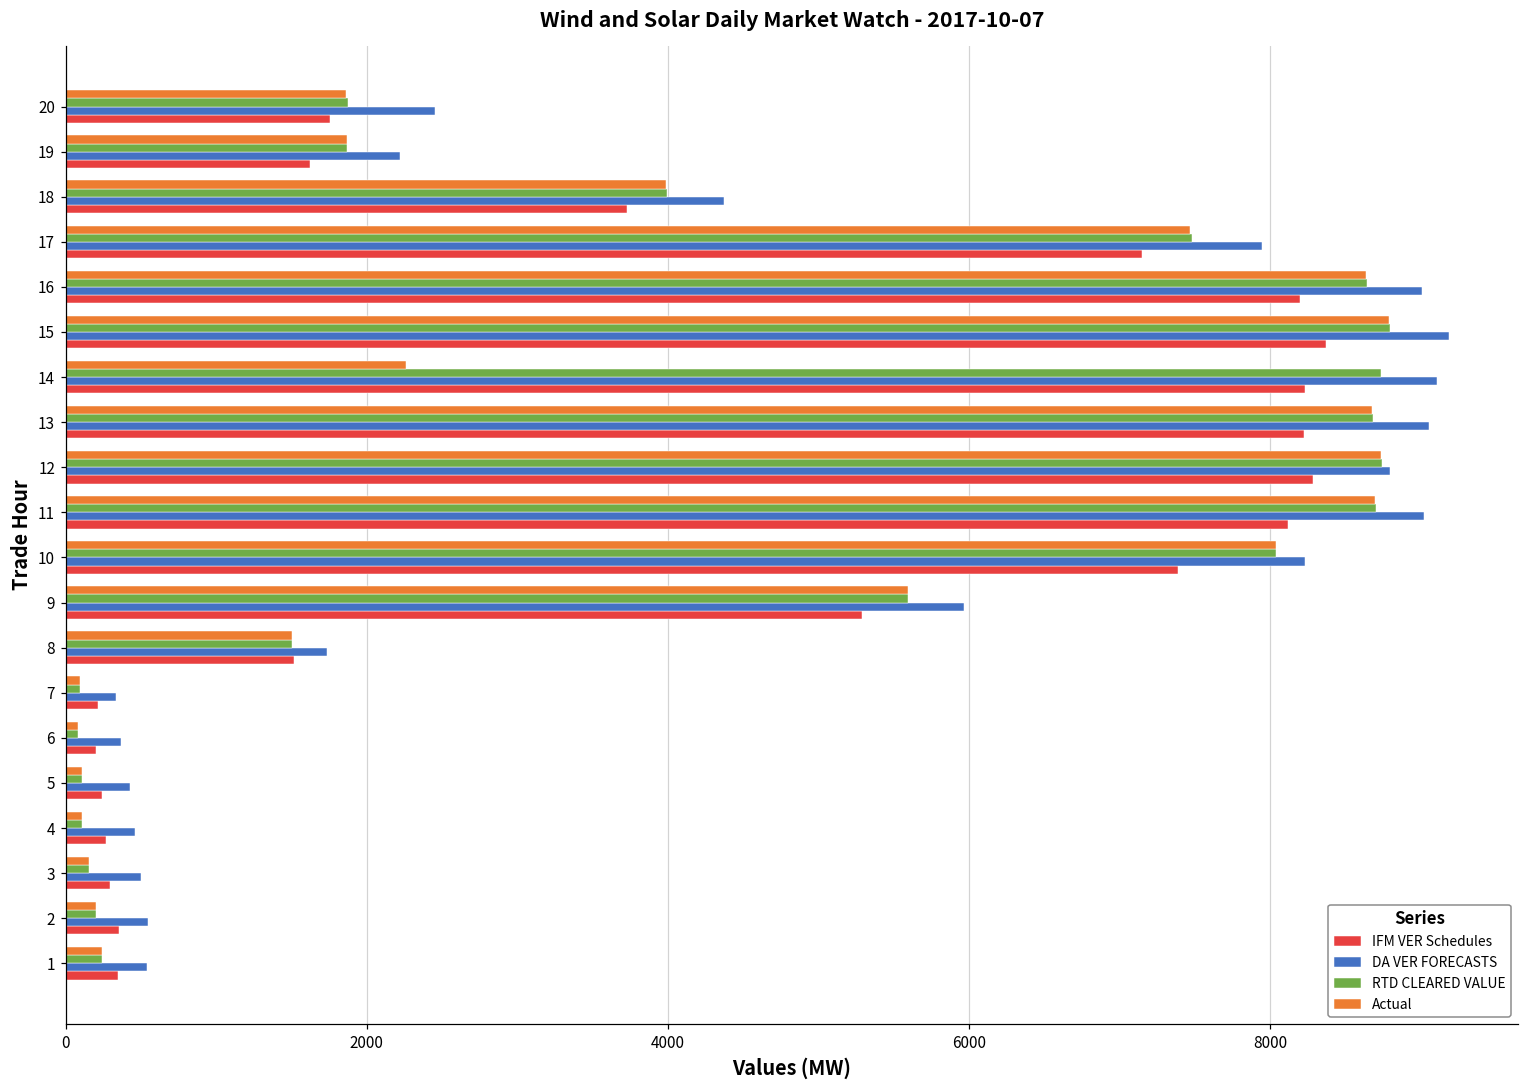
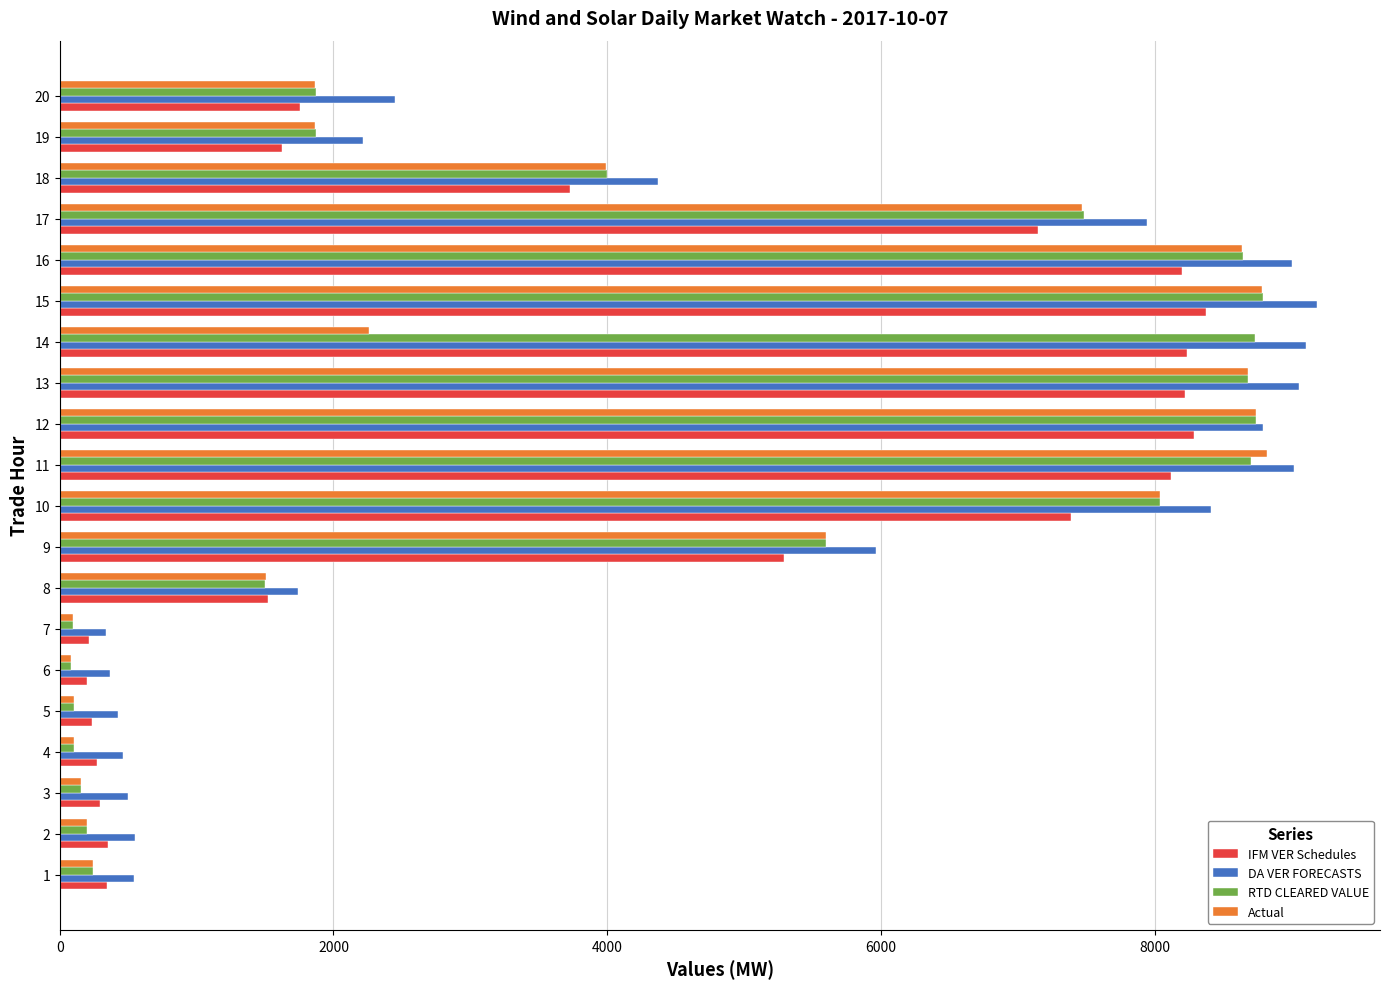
  {
    "IFM VER Schedules": {
      "20": 1750,
      "19": 1620,
      "18": 3730,
      "17": 7150,
      "16": 8200,
      "15": 8370,
      "14": 8230,
      "13": 8220,
      "12": 8290,
      "11": 8120,
      "10": 7390,
      "9": 5290,
      "8": 1520,
      "7": 210,
      "6": 200,
      "5": 240,
      "4": 270,
      "3": 300,
      "2": 350,
      "1": 350
    },
    "DA VER FORECASTS": {
      "20": 2450,
      "19": 2220,
      "18": 4370,
      "17": 7950,
      "16": 9010,
      "15": 9190,
      "14": 9110,
      "13": 9060,
      "12": 8800,
      "11": 9020,
-     "10": 8230,
+     "10": 8410,
      "9": 5970,
      "8": 1740,
      "7": 340,
      "6": 370,
      "5": 430,
      "4": 460,
      "3": 500,
      "2": 550,
      "1": 540
    },
    "RTD CLEARED VALUE": {
      "20": 1870,
      "19": 1870,
      "18": 4000,
      "17": 7480,
      "16": 8650,
      "15": 8790,
      "14": 8740,
      "13": 8690,
      "12": 8750,
      "11": 8700,
      "10": 8040,
      "9": 5600,
      "8": 1500,
      "7": 90,
      "6": 80,
      "5": 110,
      "4": 110,
      "3": 160,
      "2": 200,
      "1": 240
    },
    "Actual": {
      "20": 1860,
      "19": 1870,
      "18": 3990,
      "17": 7470,
      "16": 8640,
      "15": 8790,
      "14": 2260,
      "13": 8680,
      "12": 8740,
-     "11": 8700,
+     "11": 8830,
      "10": 8040,
      "9": 5600,
      "8": 1510,
      "7": 90,
      "6": 80,
      "5": 110,
      "4": 110,
      "3": 160,
      "2": 200,
      "1": 240
    }
  }
